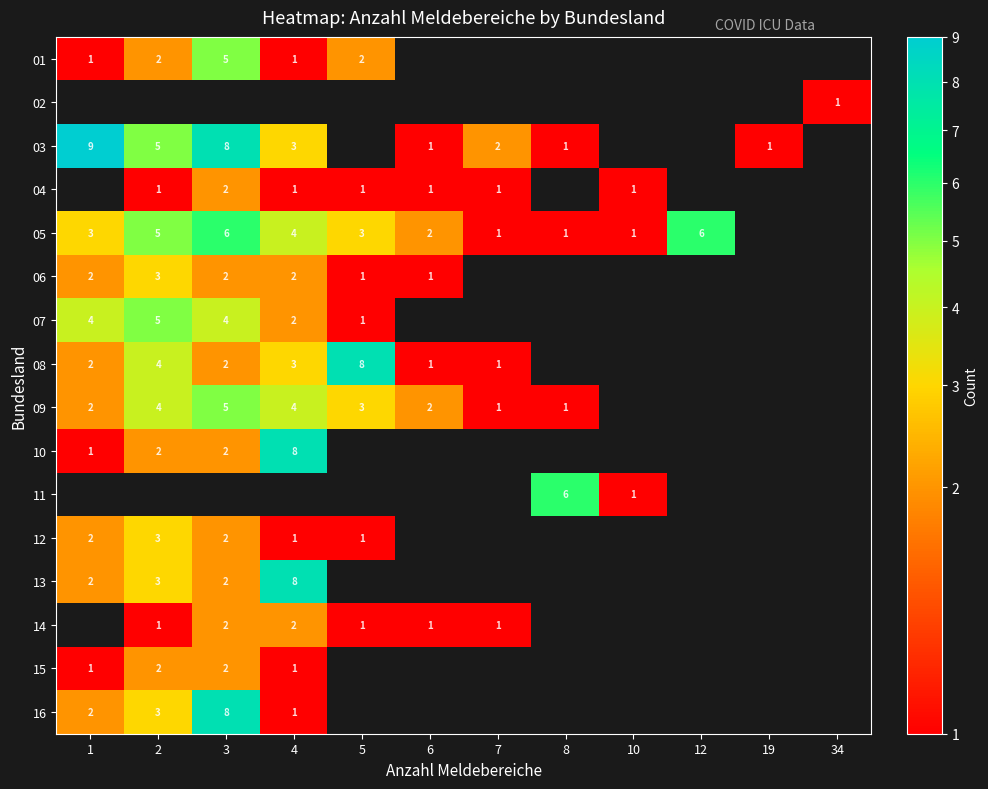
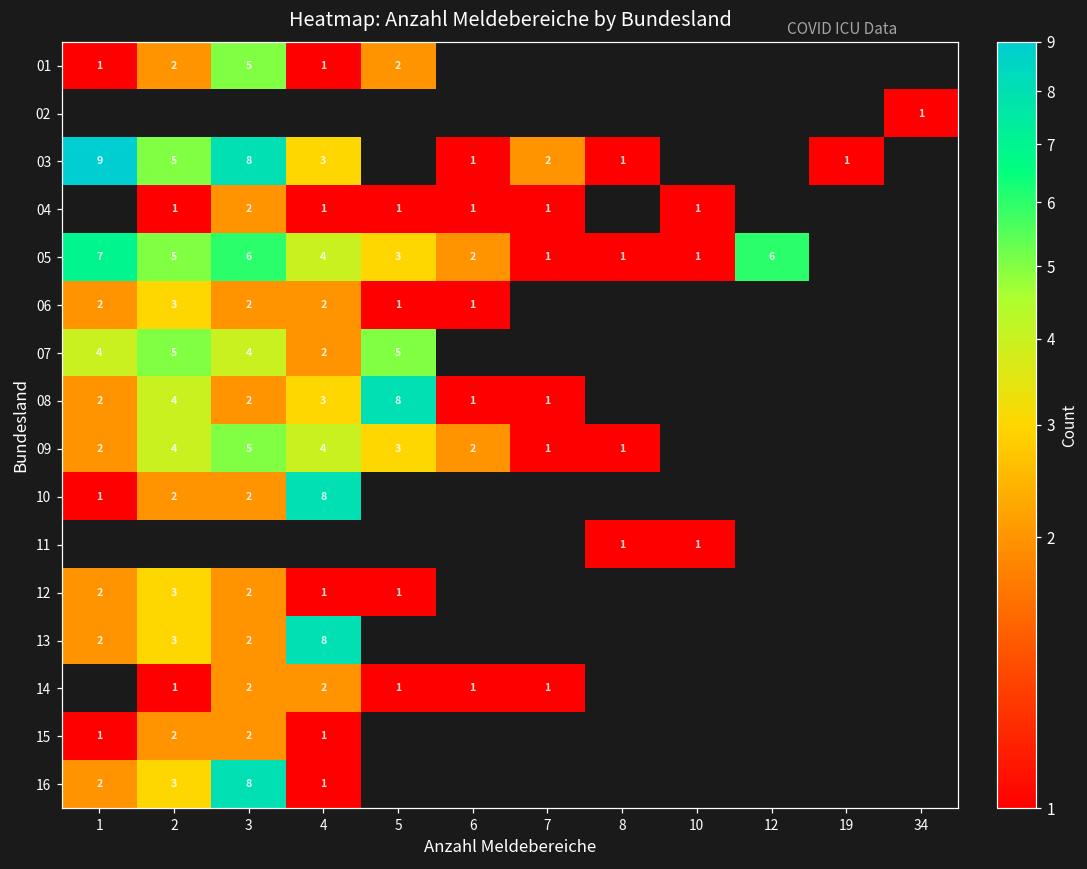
  {
    "01": {
      "1": 1,
      "2": 2,
      "3": 5,
      "4": 1,
      "5": 2
    },
    "02": {
      "34": 1
    },
    "03": {
      "1": 9,
      "2": 5,
      "3": 8,
      "4": 3,
      "6": 1,
      "7": 2,
      "8": 1,
      "19": 1
    },
    "04": {
      "2": 1,
      "3": 2,
      "4": 1,
      "5": 1,
      "6": 1,
      "7": 1,
      "10": 1
    },
    "05": {
-     "1": 3,
+     "1": 7,
      "2": 5,
      "3": 6,
      "4": 4,
      "5": 3,
      "6": 2,
      "7": 1,
      "8": 1,
      "10": 1,
      "12": 6
    },
    "06": {
      "1": 2,
      "2": 3,
      "3": 2,
      "4": 2,
      "5": 1,
      "6": 1
    },
    "07": {
      "1": 4,
      "2": 5,
      "3": 4,
      "4": 2,
-     "5": 1
+     "5": 5
    },
    "08": {
      "1": 2,
      "2": 4,
      "3": 2,
      "4": 3,
      "5": 8,
      "6": 1,
      "7": 1
    },
    "09": {
      "1": 2,
      "2": 4,
      "3": 5,
      "4": 4,
      "5": 3,
      "6": 2,
      "7": 1,
      "8": 1
    },
    "10": {
      "1": 1,
      "2": 2,
      "3": 2,
      "4": 8
    },
    "11": {
-     "8": 6,
+     "8": 1,
      "10": 1
    },
    "12": {
      "1": 2,
      "2": 3,
      "3": 2,
      "4": 1,
      "5": 1
    },
    "13": {
      "1": 2,
      "2": 3,
      "3": 2,
      "4": 8
    },
    "14": {
      "2": 1,
      "3": 2,
      "4": 2,
      "5": 1,
      "6": 1,
      "7": 1
    },
    "15": {
      "1": 1,
      "2": 2,
      "3": 2,
      "4": 1
    },
    "16": {
      "1": 2,
      "2": 3,
      "3": 8,
      "4": 1
    }
  }
